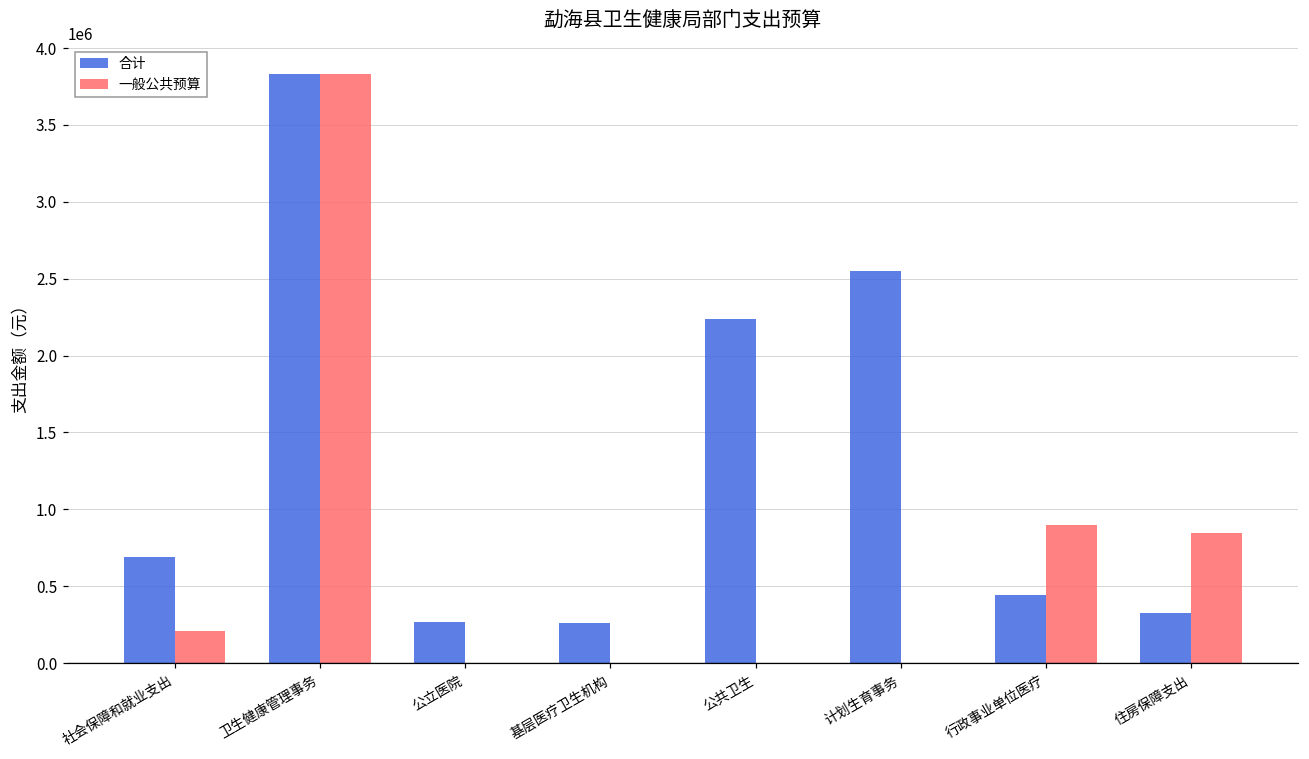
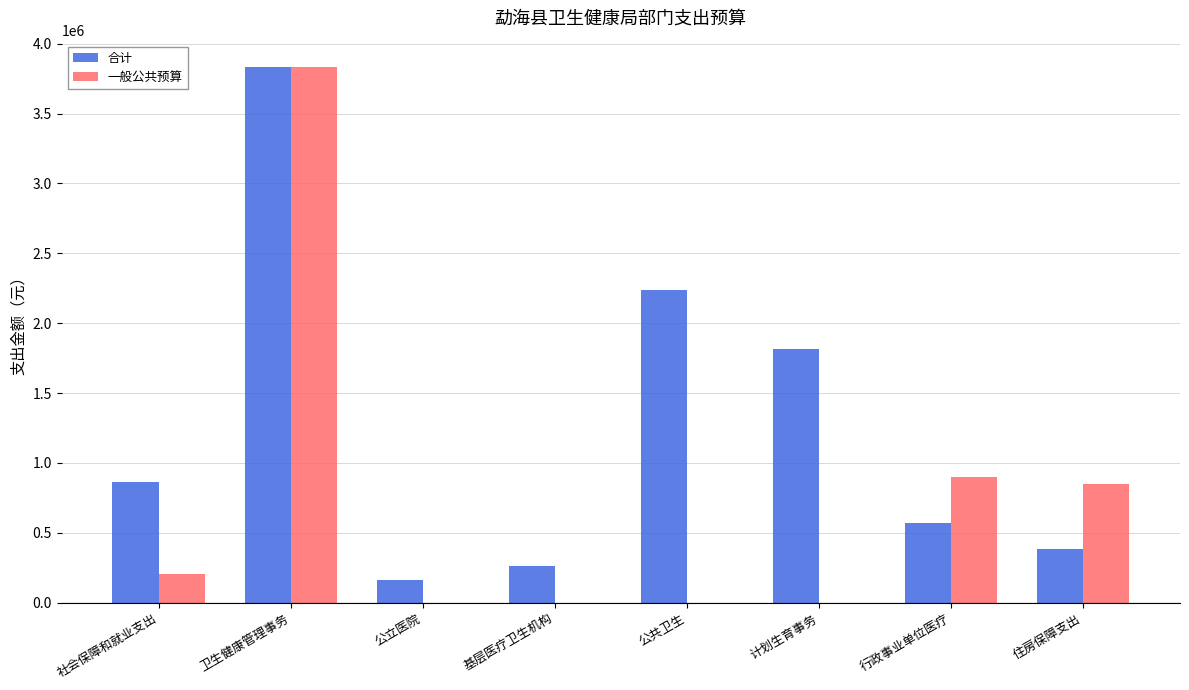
  {
    "合计": {
-     "社会保障和就业支出": 690000,
+     "社会保障和就业支出": 860000,
      "卫生健康管理事务": 3830000,
-     "公立医院": 270000,
+     "公立医院": 160000,
      "基层医疗卫生机构": 260000,
      "公共卫生": 2240000,
-     "计划生育事务": 2550000,
-     "行政事业单位医疗": 440000,
-     "住房保障支出": 330000
+     "计划生育事务": 1820000,
+     "行政事业单位医疗": 570000,
+     "住房保障支出": 390000
    },
    "一般公共预算": {
      "社会保障和就业支出": 210000,
      "卫生健康管理事务": 3830000,
      "公立医院": 0,
      "基层医疗卫生机构": 0,
      "公共卫生": 0,
      "计划生育事务": 0,
      "行政事业单位医疗": 900000,
      "住房保障支出": 850000
    }
  }
